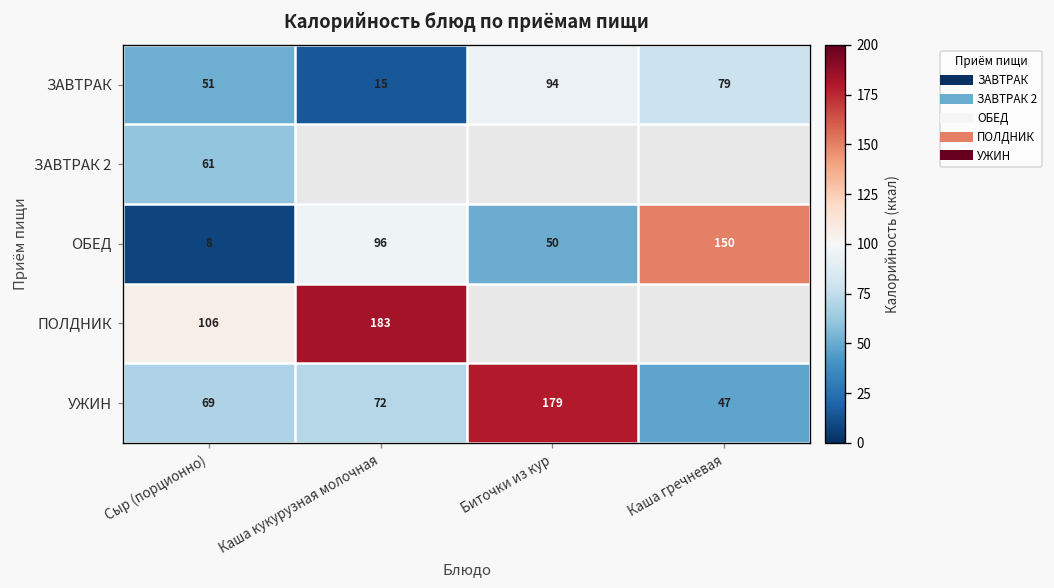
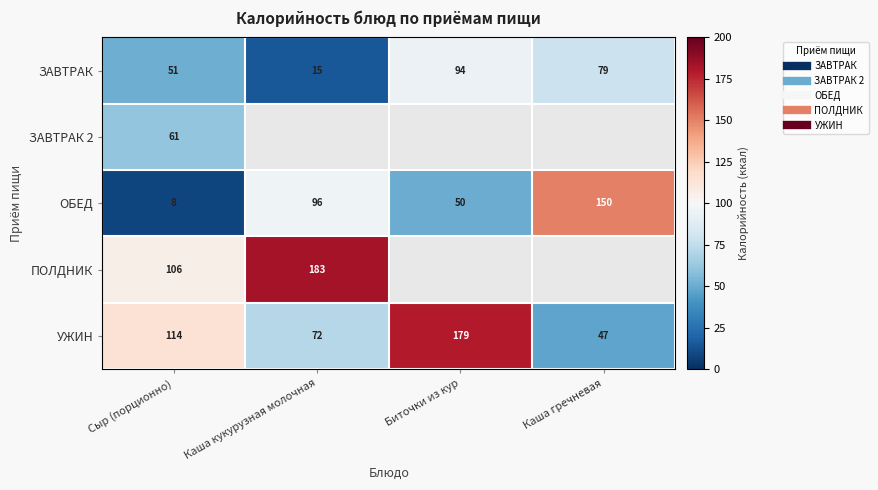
  {
    "ЗАВТРАК": {
      "Сыр (порционно)": 51,
      "Каша кукурузная молочная": 15,
      "Биточки из кур": 94,
      "Каша гречневая": 79
    },
    "ЗАВТРАК 2": {
      "Сыр (порционно)": 61
    },
    "ОБЕД": {
      "Сыр (порционно)": 8,
      "Каша кукурузная молочная": 96,
      "Биточки из кур": 50,
      "Каша гречневая": 150
    },
    "ПОЛДНИК": {
      "Сыр (порционно)": 106,
      "Каша кукурузная молочная": 183
    },
    "УЖИН": {
-     "Сыр (порционно)": 69,
+     "Сыр (порционно)": 114,
      "Каша кукурузная молочная": 72,
      "Биточки из кур": 179,
      "Каша гречневая": 47
    }
  }
